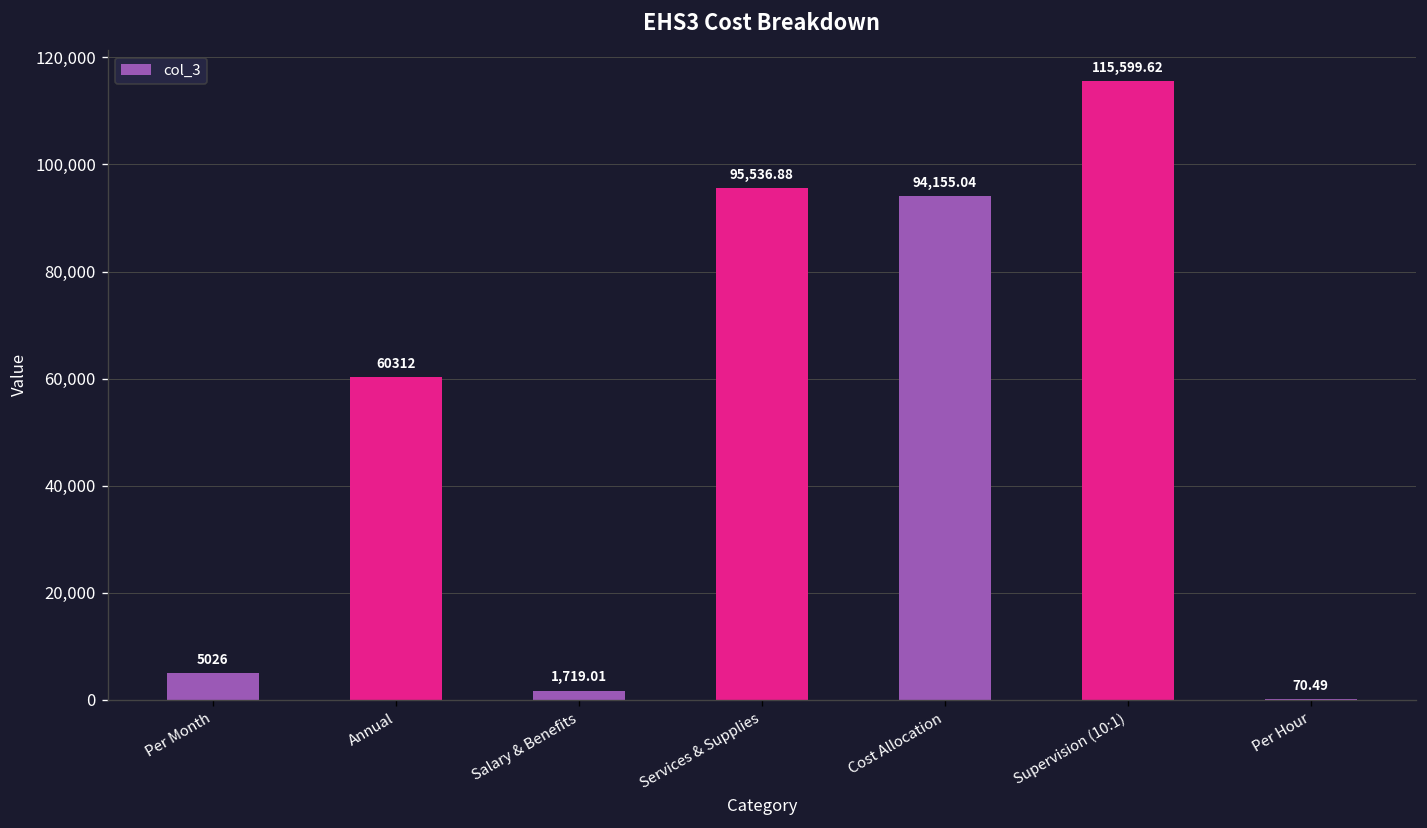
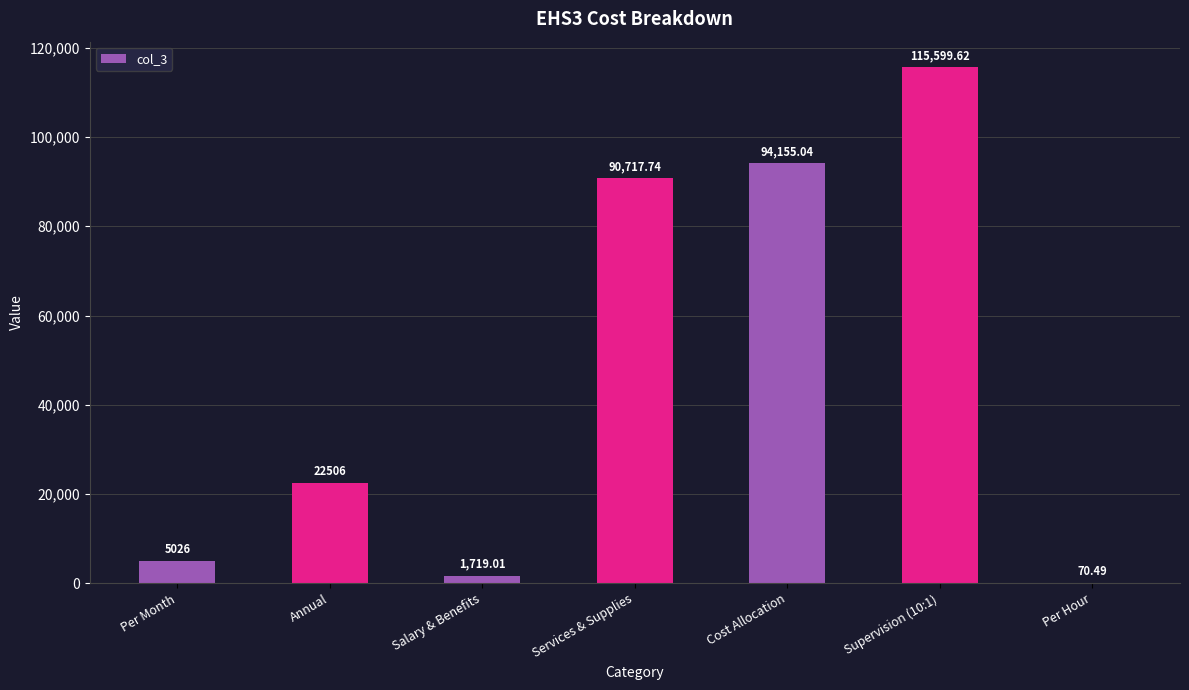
  {
    "Per Month": "5026",
-   "Annual": "60312",
+   "Annual": "22506",
    "Salary & Benefits": "1,719.01",
-   "Services & Supplies": "95,536.88",
+   "Services & Supplies": "90,717.74",
    "Cost Allocation": "94,155.04",
    "Supervision (10:1)": "115,599.62",
    "Per Hour": "70.49"
  }
